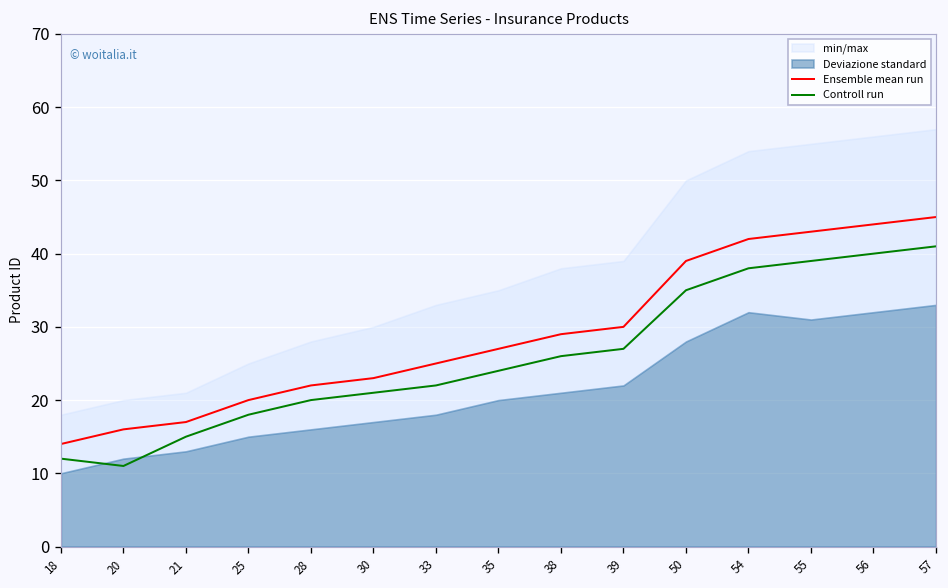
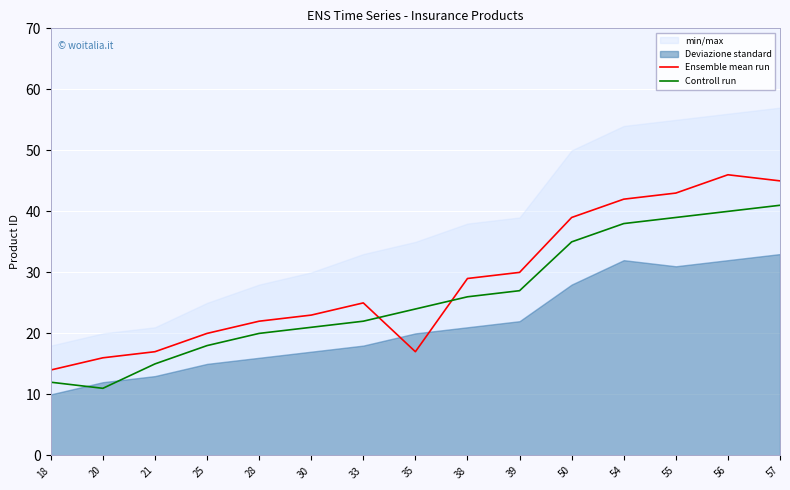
  {
    "Ensemble mean run": {
      "18": 14,
      "20": 16,
      "21": 17,
      "25": 20,
      "28": 22,
      "30": 23,
      "33": 25,
-     "35": 27,
+     "35": 17,
      "38": 29,
      "39": 30,
      "50": 39,
      "54": 42,
      "55": 43,
-     "56": 44,
+     "56": 46,
      "57": 45
    },
    "Controll run": {
      "18": 12,
      "20": 11,
      "21": 15,
      "25": 18,
      "28": 20,
      "30": 21,
      "33": 22,
      "35": 24,
      "38": 26,
      "39": 27,
      "50": 35,
      "54": 38,
      "55": 39,
      "56": 40,
      "57": 41
    },
    "Deviazione standard": {
      "18": 10,
      "20": 12,
      "21": 13,
      "25": 15,
      "28": 16,
      "30": 17,
      "33": 18,
      "35": 20,
      "38": 21,
      "39": 22,
      "50": 28,
      "54": 32,
      "55": 31,
      "56": 32,
      "57": 33
    }
  }
